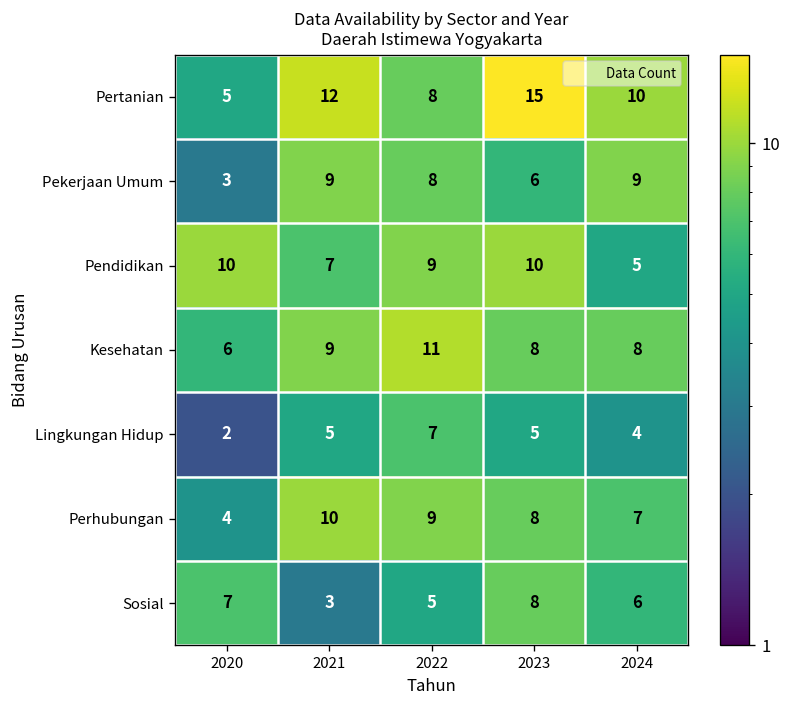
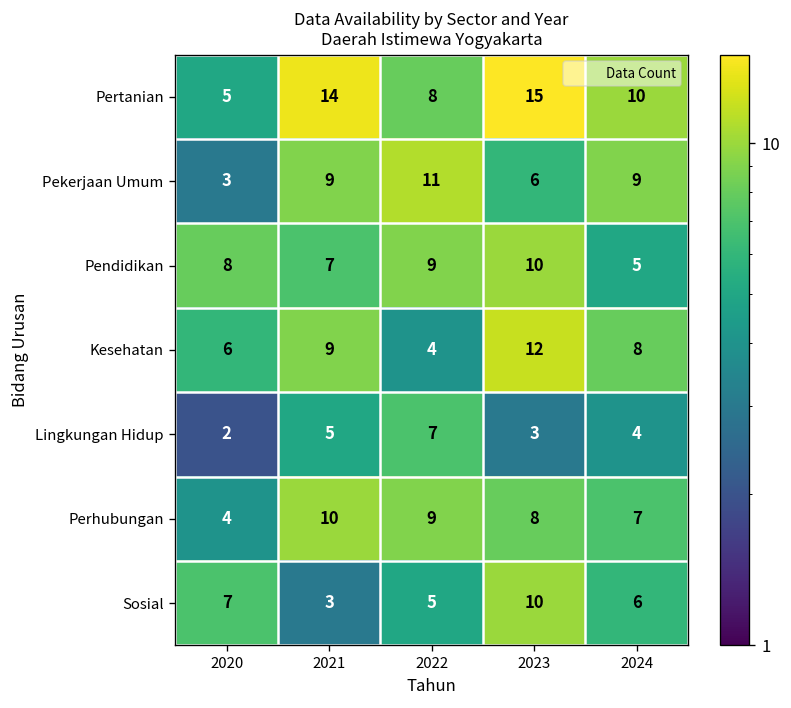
  {
    "Pertanian": {
      "2020": 5,
-     "2021": 12,
+     "2021": 14,
      "2022": 8,
      "2023": 15,
      "2024": 10
    },
    "Pekerjaan Umum": {
      "2020": 3,
      "2021": 9,
-     "2022": 8,
+     "2022": 11,
      "2023": 6,
      "2024": 9
    },
    "Pendidikan": {
-     "2020": 10,
+     "2020": 8,
      "2021": 7,
      "2022": 9,
      "2023": 10,
      "2024": 5
    },
    "Kesehatan": {
      "2020": 6,
      "2021": 9,
-     "2022": 11,
-     "2023": 8,
+     "2022": 4,
+     "2023": 12,
      "2024": 8
    },
    "Lingkungan Hidup": {
      "2020": 2,
      "2021": 5,
      "2022": 7,
-     "2023": 5,
+     "2023": 3,
      "2024": 4
    },
    "Perhubungan": {
      "2020": 4,
      "2021": 10,
      "2022": 9,
      "2023": 8,
      "2024": 7
    },
    "Sosial": {
      "2020": 7,
      "2021": 3,
      "2022": 5,
-     "2023": 8,
+     "2023": 10,
      "2024": 6
    }
  }
